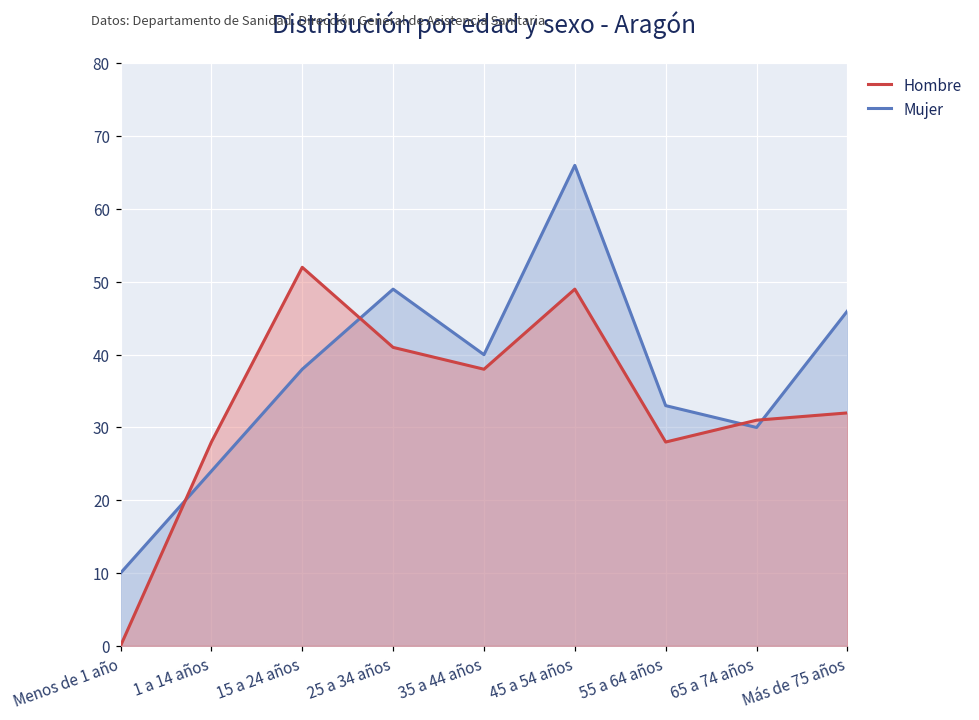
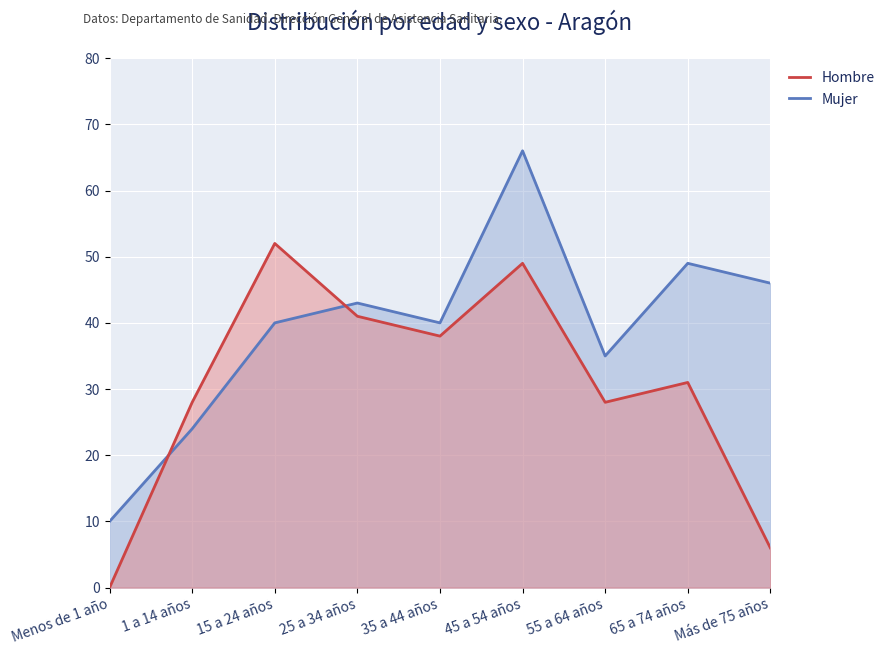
  {
    "Mujer": {
      "Menos de 1 año": 10,
      "1 a 14 años": 24,
-     "15 a 24 años": 38,
-     "25 a 34 años": 49,
+     "15 a 24 años": 40,
+     "25 a 34 años": 43,
      "35 a 44 años": 40,
      "45 a 54 años": 66,
-     "55 a 64 años": 33,
-     "65 a 74 años": 30,
+     "55 a 64 años": 35,
+     "65 a 74 años": 49,
      "Más de 75 años": 46
    },
    "Hombre": {
      "Menos de 1 año": 0,
      "1 a 14 años": 28,
      "15 a 24 años": 52,
      "25 a 34 años": 41,
      "35 a 44 años": 38,
      "45 a 54 años": 49,
      "55 a 64 años": 28,
      "65 a 74 años": 31,
-     "Más de 75 años": 32
+     "Más de 75 años": 6
    }
  }
